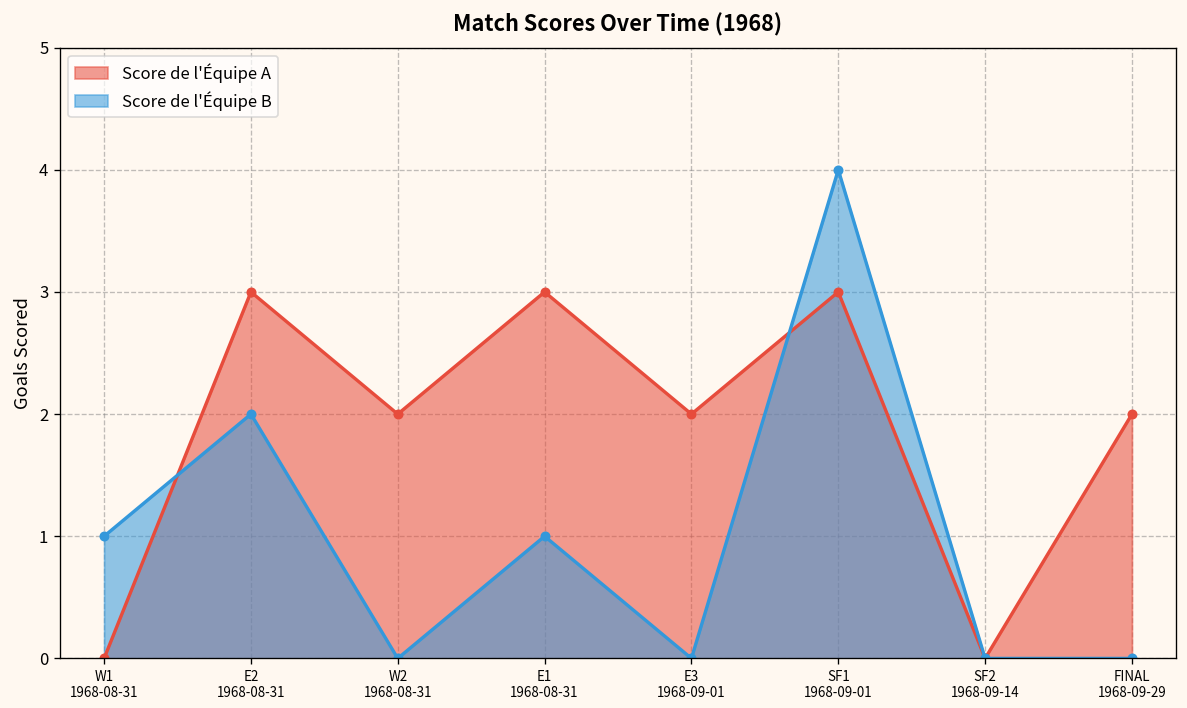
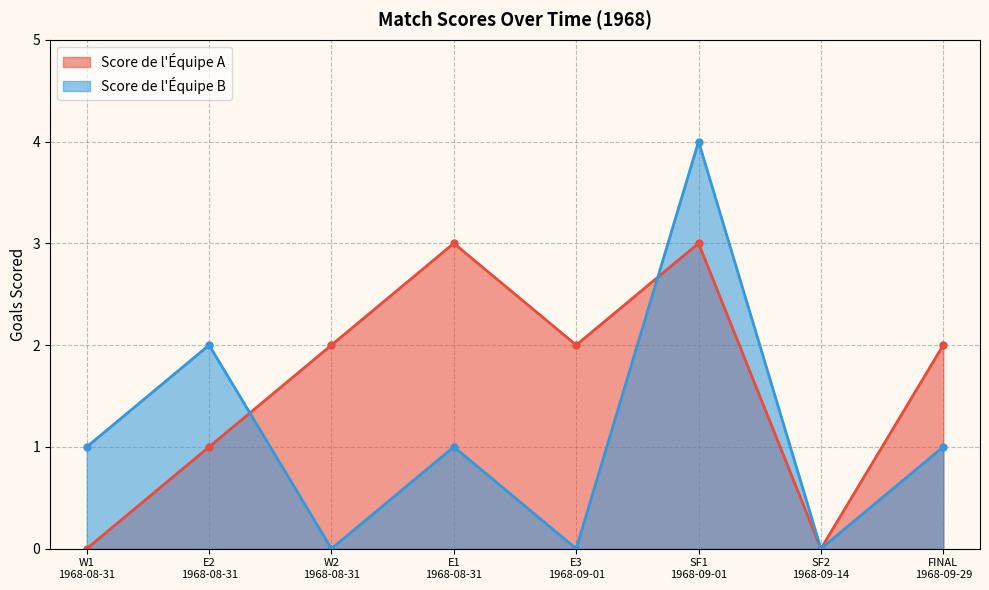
  {
    "Score de l'Équipe A": {
      "W1 1968-08-31": 0,
-     "E2 1968-08-31": 3,
+     "E2 1968-08-31": 1,
      "W2 1968-08-31": 2,
      "E1 1968-08-31": 3,
      "E3 1968-09-01": 2,
      "SF1 1968-09-01": 3,
      "FINAL 1968-09-29": 2
    },
    "Score de l'Équipe B": {
      "W1 1968-08-31": 1,
      "E2 1968-08-31": 2,
      "W2 1968-08-31": 0,
      "E1 1968-08-31": 1,
      "E3 1968-09-01": 0,
      "SF1 1968-09-01": 4,
-     "FINAL 1968-09-29": 0
+     "FINAL 1968-09-29": 1
    }
  }
